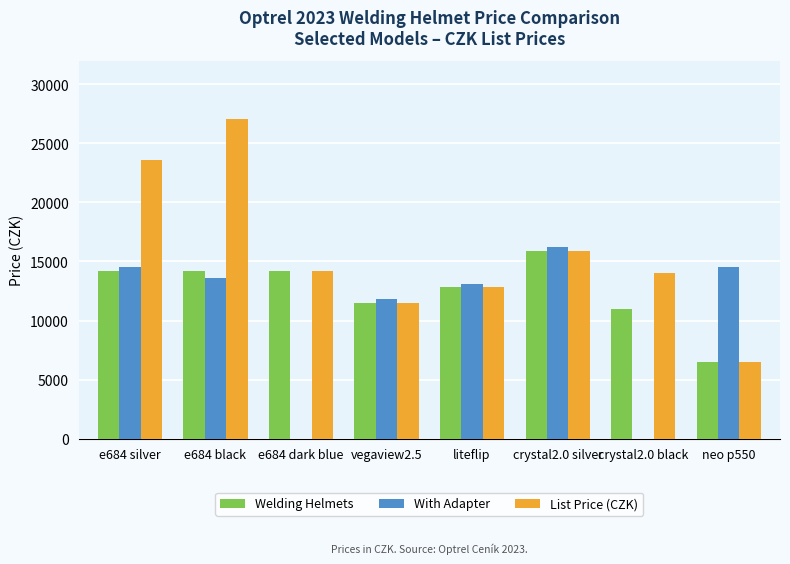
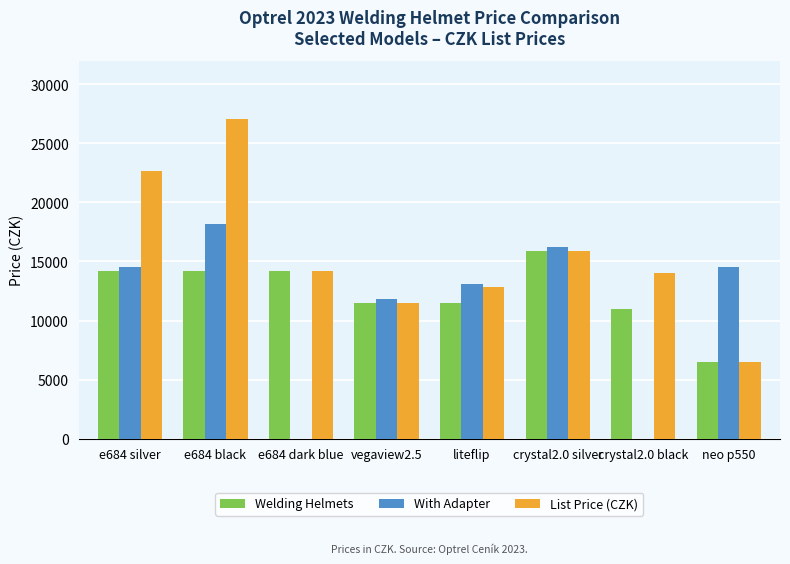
  {
    "Welding Helmets": {
      "e684 silver": 14200,
      "e684 black": 14200,
      "e684 dark blue": 14200,
      "vegaview2.5": 11500,
-     "liteflip": 12800,
+     "liteflip": 11500,
      "crystal2.0 silver": 15900,
      "crystal2.0 black": 11000,
      "neo p550": 6500
    },
    "With Adapter": {
      "e684 silver": 14500,
-     "e684 black": 13600,
+     "e684 black": 18200,
      "e684 dark blue": 0,
      "vegaview2.5": 11900,
      "liteflip": 13100,
      "crystal2.0 silver": 16200,
      "crystal2.0 black": 0,
      "neo p550": 14600
    },
    "List Price (CZK)": {
-     "e684 silver": 23600,
+     "e684 silver": 22600,
      "e684 black": 27100,
      "e684 dark blue": 14200,
      "vegaview2.5": 11500,
      "liteflip": 12800,
      "crystal2.0 silver": 15900,
      "crystal2.0 black": 14100,
      "neo p550": 6500
    }
  }
